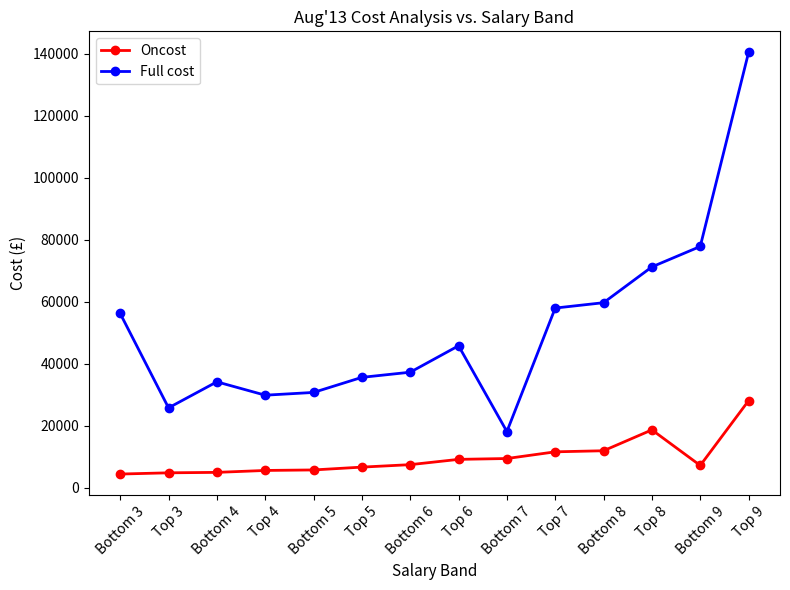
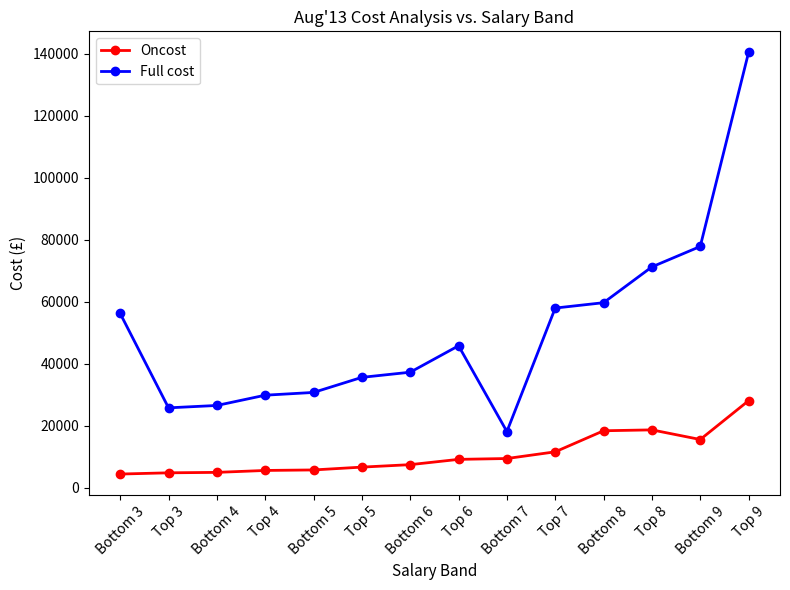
  {
    "Oncost": {
      "Bottom 3": 4000,
      "Top 3": 5000,
      "Bottom 4": 5000,
      "Top 4": 6000,
      "Bottom 5": 6000,
      "Top 5": 7000,
      "Bottom 6": 7000,
      "Top 6": 9000,
      "Bottom 7": 9000,
      "Top 7": 12000,
-     "Bottom 8": 12000,
+     "Bottom 8": 18000,
      "Top 8": 19000,
-     "Bottom 9": 7000,
+     "Bottom 9": 16000,
      "Top 9": 28000
    },
    "Full cost": {
      "Bottom 3": 56000,
      "Top 3": 26000,
-     "Bottom 4": 34000,
+     "Bottom 4": 27000,
      "Top 4": 30000,
      "Bottom 5": 31000,
      "Top 5": 36000,
      "Bottom 6": 37000,
      "Top 6": 46000,
      "Bottom 7": 18000,
      "Top 7": 58000,
      "Bottom 8": 60000,
      "Top 8": 71000,
      "Bottom 9": 78000,
      "Top 9": 141000
    }
  }
